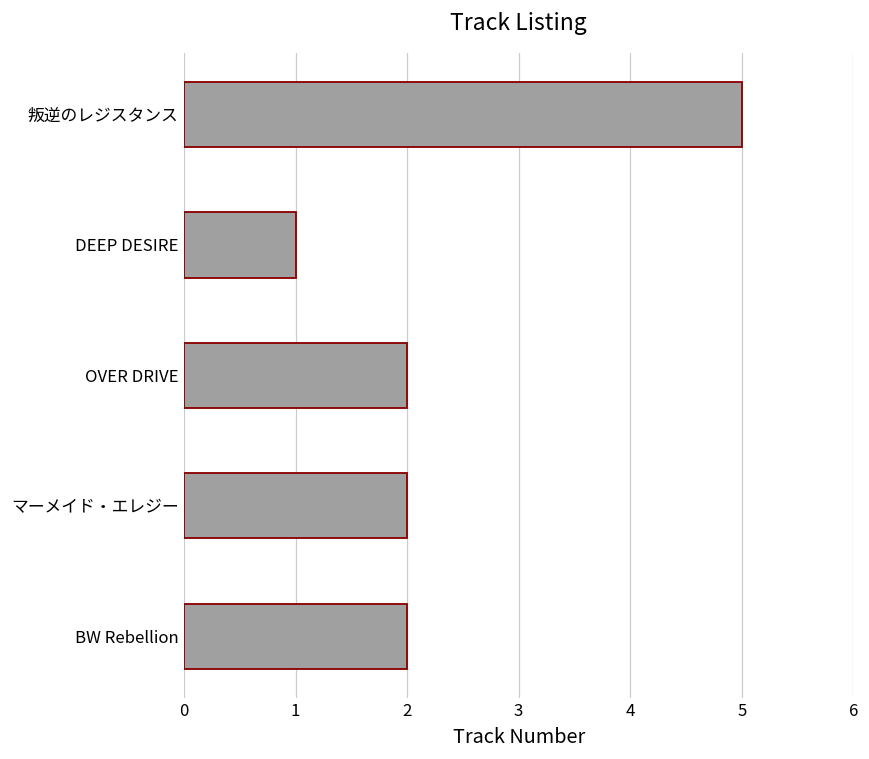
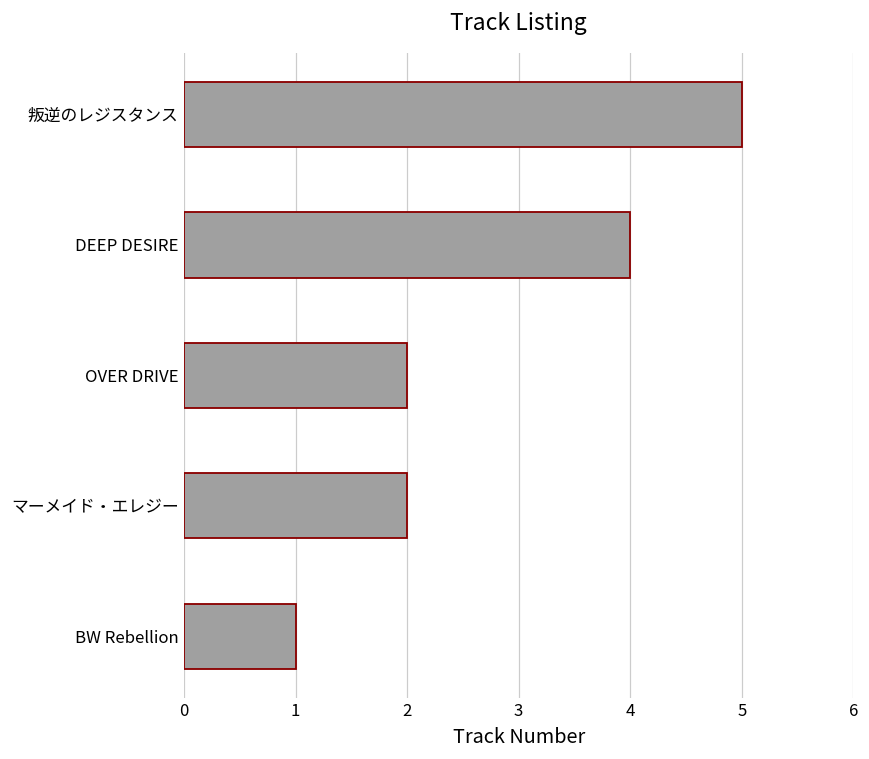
  {
    "叛逆のレジスタンス": 5,
-   "DEEP DESIRE": 1,
+   "DEEP DESIRE": 4,
    "OVER DRIVE": 2,
    "マーメイド・エレジー": 2,
-   "BW Rebellion": 2
+   "BW Rebellion": 1
  }
